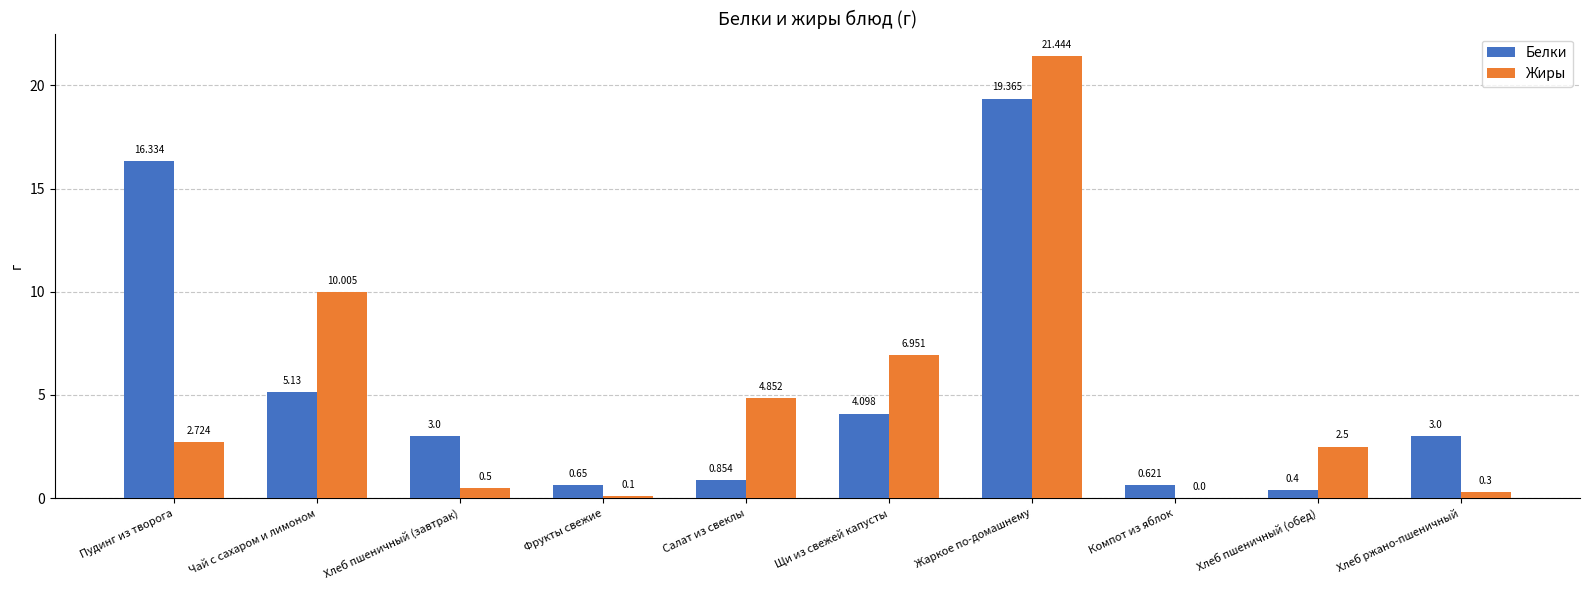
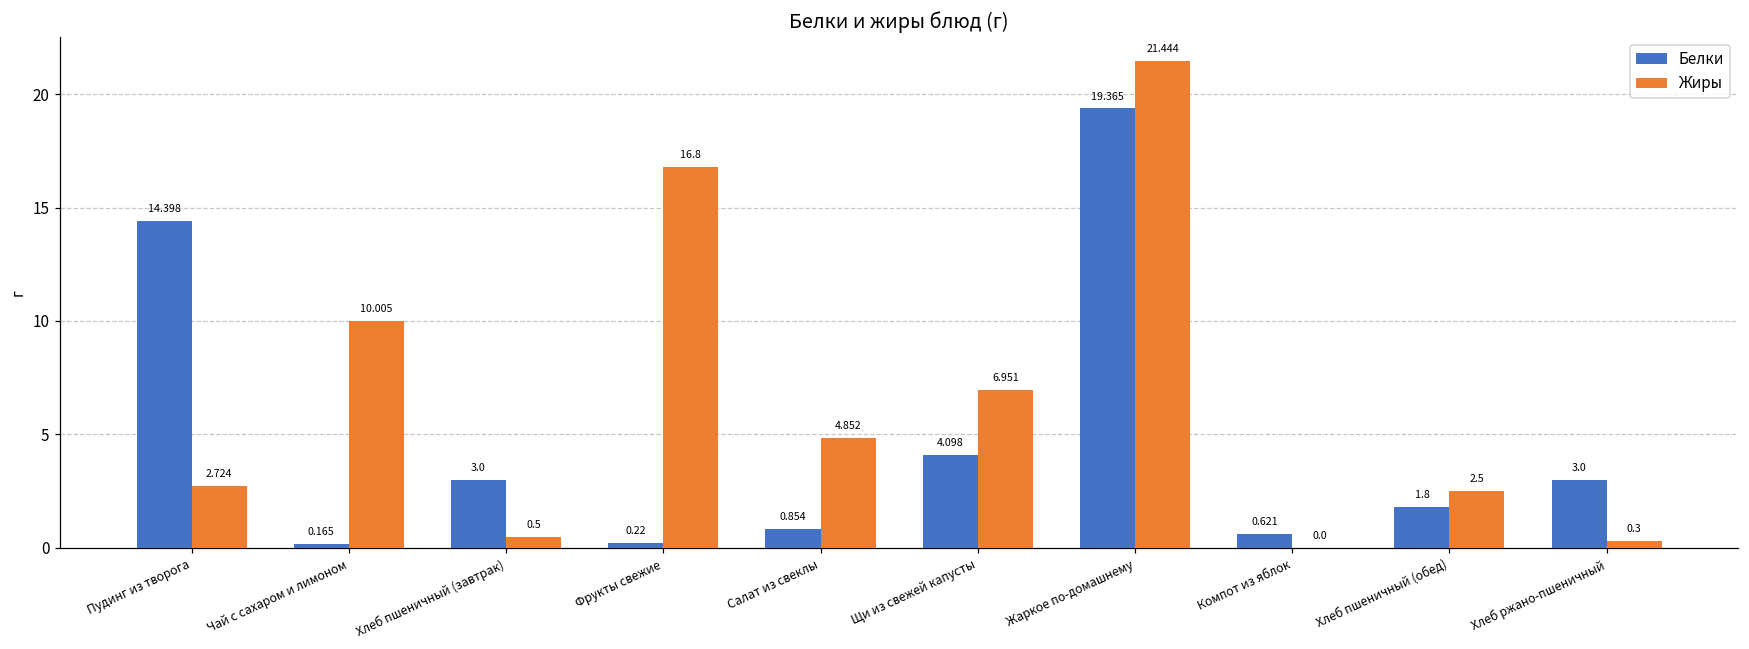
  {
    "Белки": {
-     "Пудинг из творога": 16.334,
-     "Чай с сахаром и лимоном": 5.13,
+     "Пудинг из творога": 14.398,
+     "Чай с сахаром и лимоном": 0.165,
      "Хлеб пшеничный (завтрак)": 3.0,
-     "Фрукты свежие": 0.65,
+     "Фрукты свежие": 0.22,
      "Салат из свеклы": 0.854,
      "Щи из свежей капусты": 4.098,
      "Жаркое по-домашнему": 19.365,
      "Компот из яблок": 0.621,
-     "Хлеб пшеничный (обед)": 0.4,
+     "Хлеб пшеничный (обед)": 1.8,
      "Хлеб ржано-пшеничный": 3.0
    },
    "Жиры": {
      "Пудинг из творога": 2.724,
      "Чай с сахаром и лимоном": 10.005,
      "Хлеб пшеничный (завтрак)": 0.5,
-     "Фрукты свежие": 0.1,
+     "Фрукты свежие": 16.8,
      "Салат из свеклы": 4.852,
      "Щи из свежей капусты": 6.951,
      "Жаркое по-домашнему": 21.444,
      "Компот из яблок": 0.0,
      "Хлеб пшеничный (обед)": 2.5,
      "Хлеб ржано-пшеничный": 0.3
    }
  }
